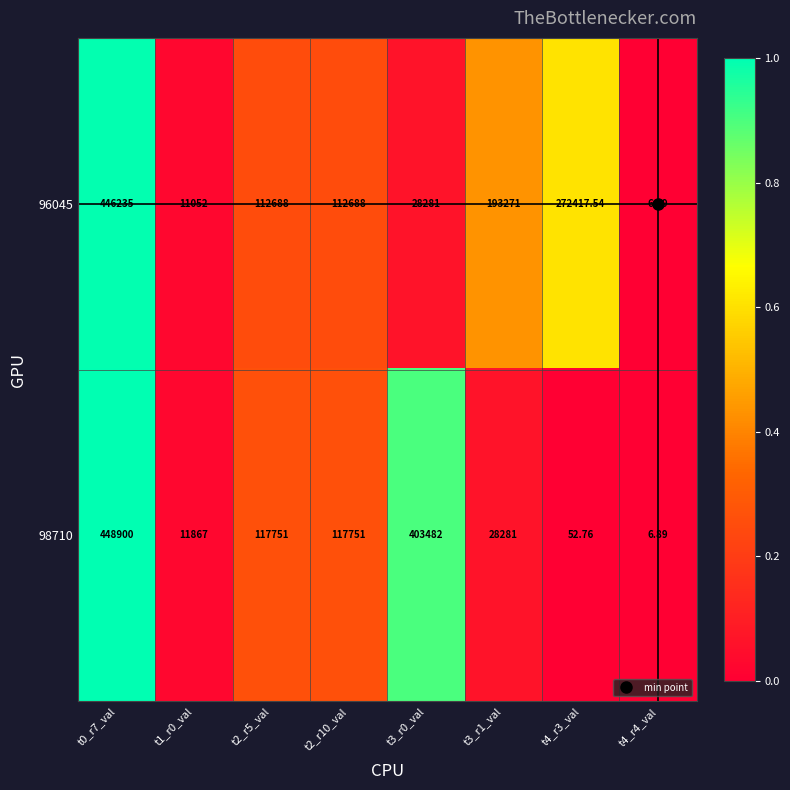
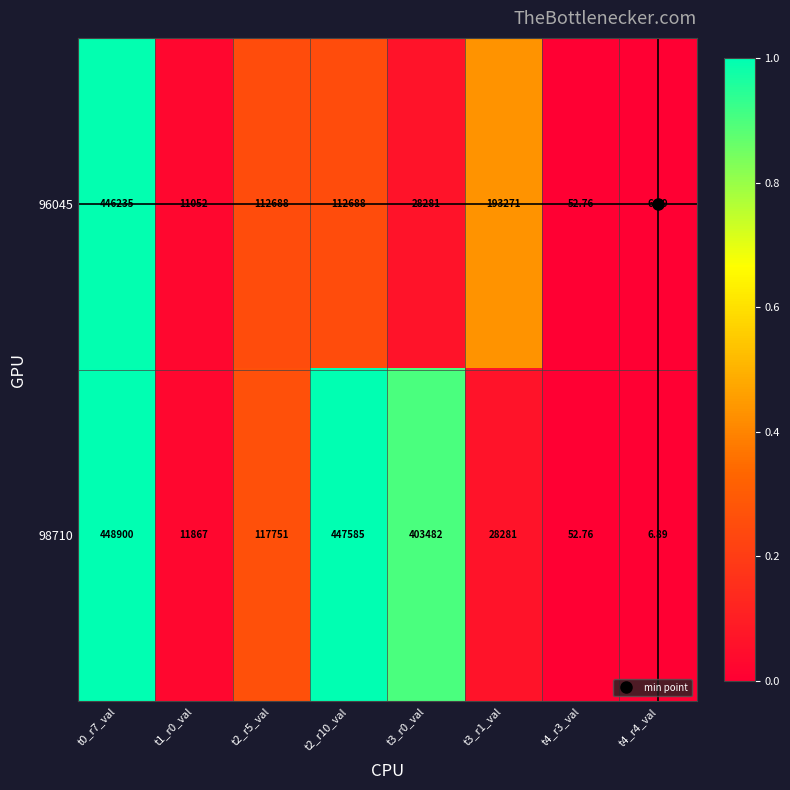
  {
    "96045": {
      "t0_r7_val": 446235,
      "t1_r0_val": 11052,
      "t2_r5_val": 112688,
      "t2_r10_val": 112688,
      "t3_r0_val": 28281,
      "t3_r1_val": 193271,
-     "t4_r3_val": 272417.54
+     "t4_r3_val": 52.76
    },
    "98710": {
      "t0_r7_val": 448900,
      "t1_r0_val": 11867,
      "t2_r5_val": 117751,
-     "t2_r10_val": 117751,
+     "t2_r10_val": 447585,
      "t3_r0_val": 403482,
      "t3_r1_val": 28281,
      "t4_r3_val": 52.76,
      "t4_r4_val": 6.89
    }
  }
